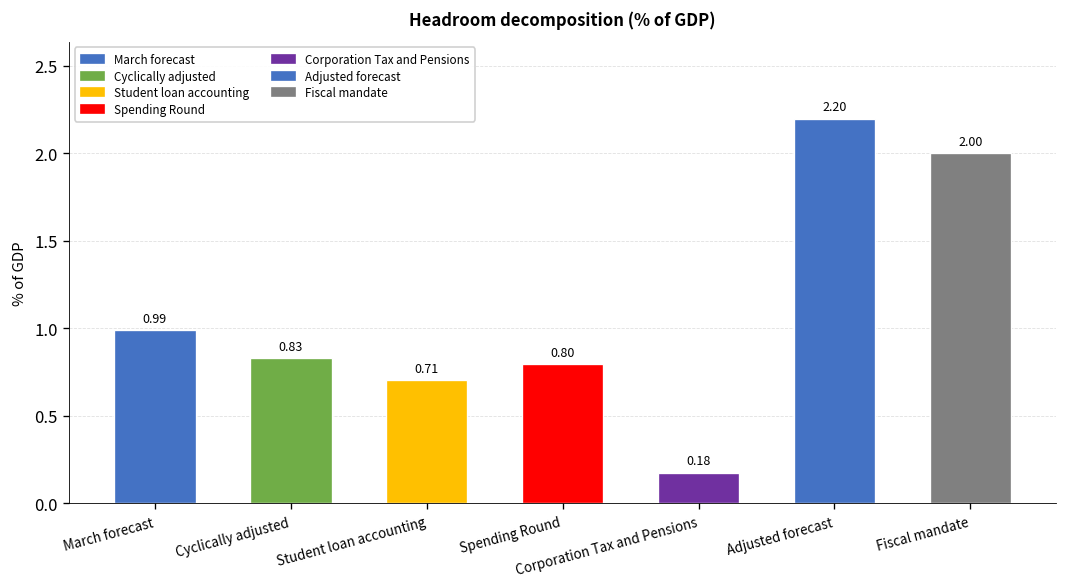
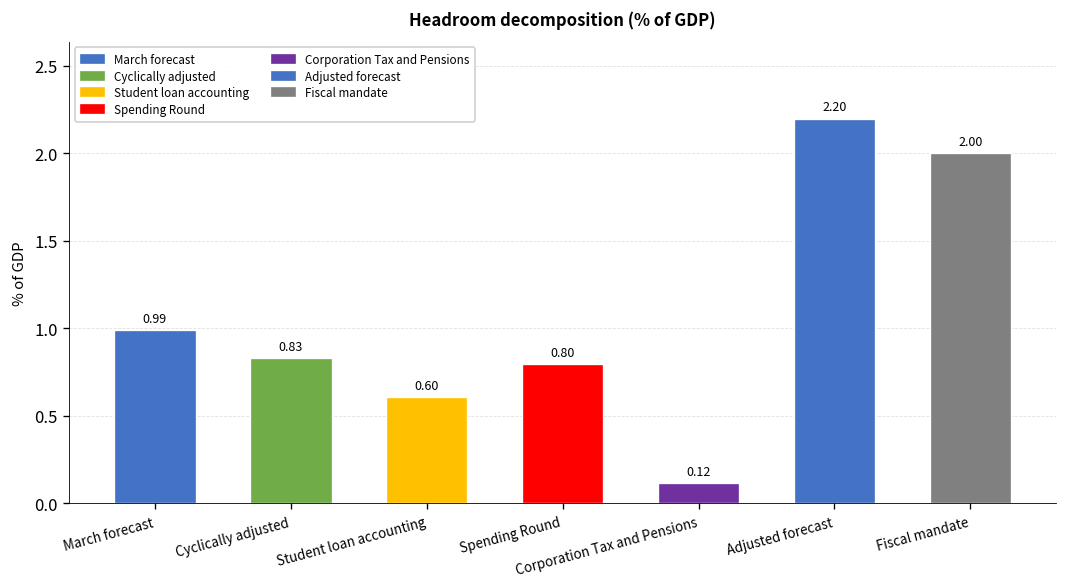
  {
    "March forecast": 0.99,
    "Cyclically adjusted": 0.83,
-   "Student loan accounting": 0.71,
+   "Student loan accounting": 0.60,
    "Spending Round": 0.80,
-   "Corporation Tax and Pensions": 0.18,
+   "Corporation Tax and Pensions": 0.12,
    "Adjusted forecast": 2.20,
    "Fiscal mandate": 2.00
  }
